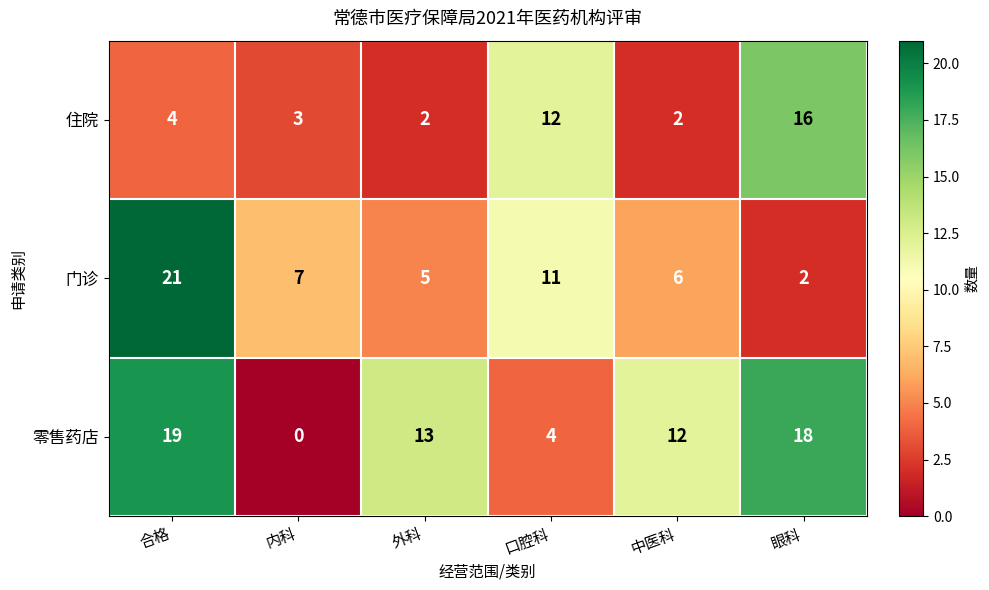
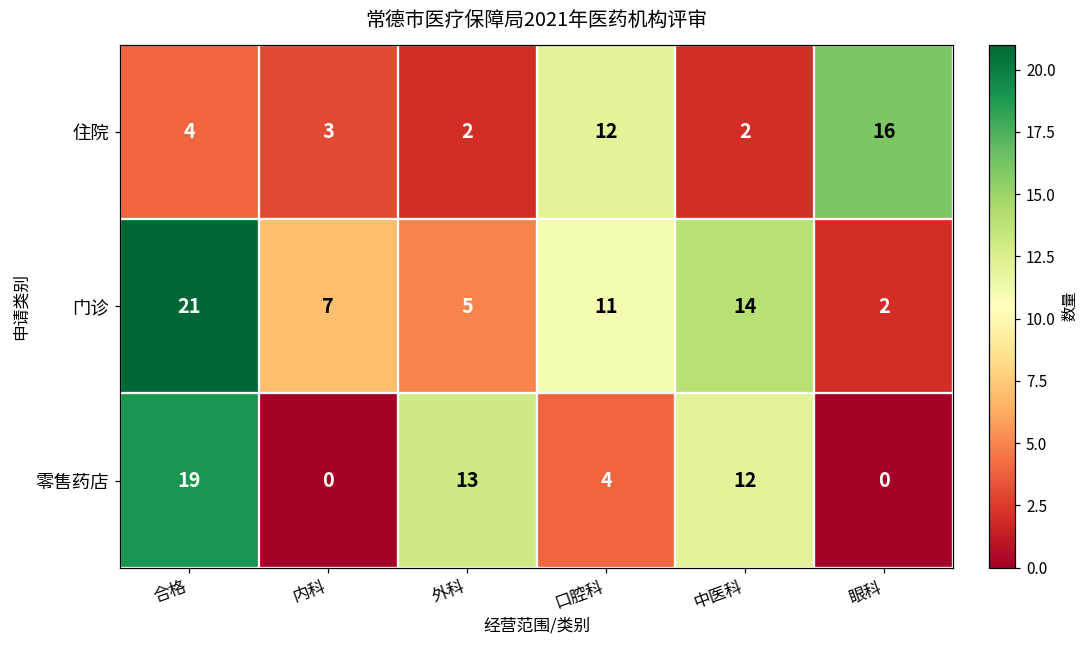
  {
    "住院": {
      "合格": 4,
      "内科": 3,
      "外科": 2,
      "口腔科": 12,
      "中医科": 2,
      "眼科": 16
    },
    "门诊": {
      "合格": 21,
      "内科": 7,
      "外科": 5,
      "口腔科": 11,
-     "中医科": 6,
+     "中医科": 14,
      "眼科": 2
    },
    "零售药店": {
      "合格": 19,
      "内科": 0,
      "外科": 13,
      "口腔科": 4,
      "中医科": 12,
-     "眼科": 18
+     "眼科": 0
    }
  }
